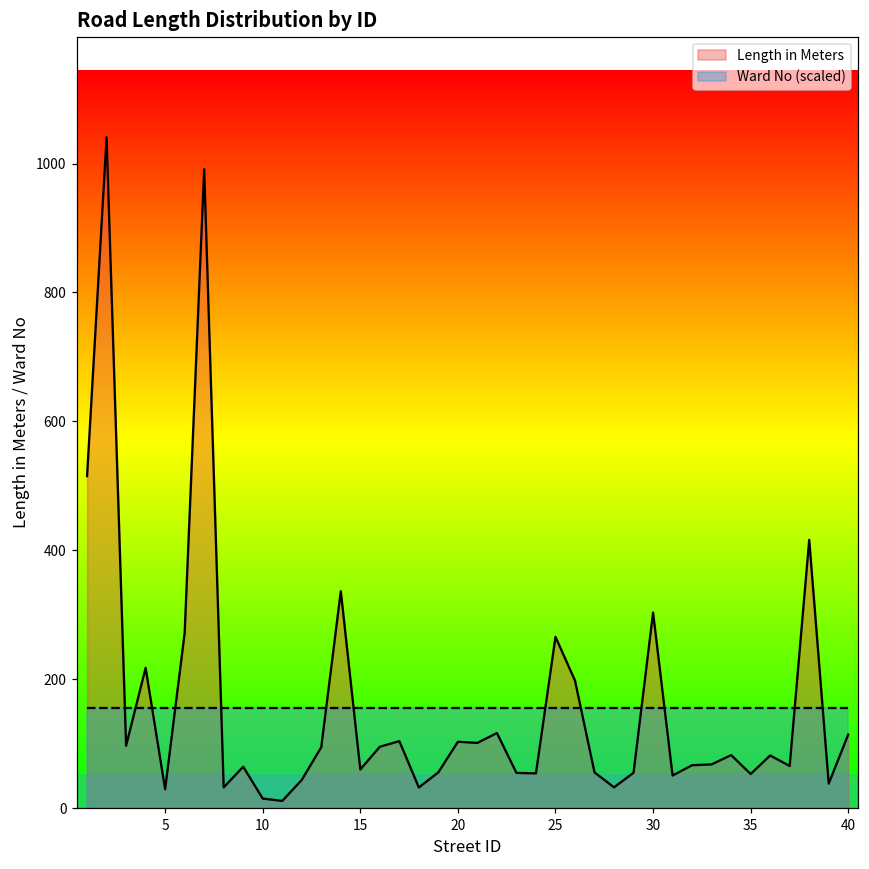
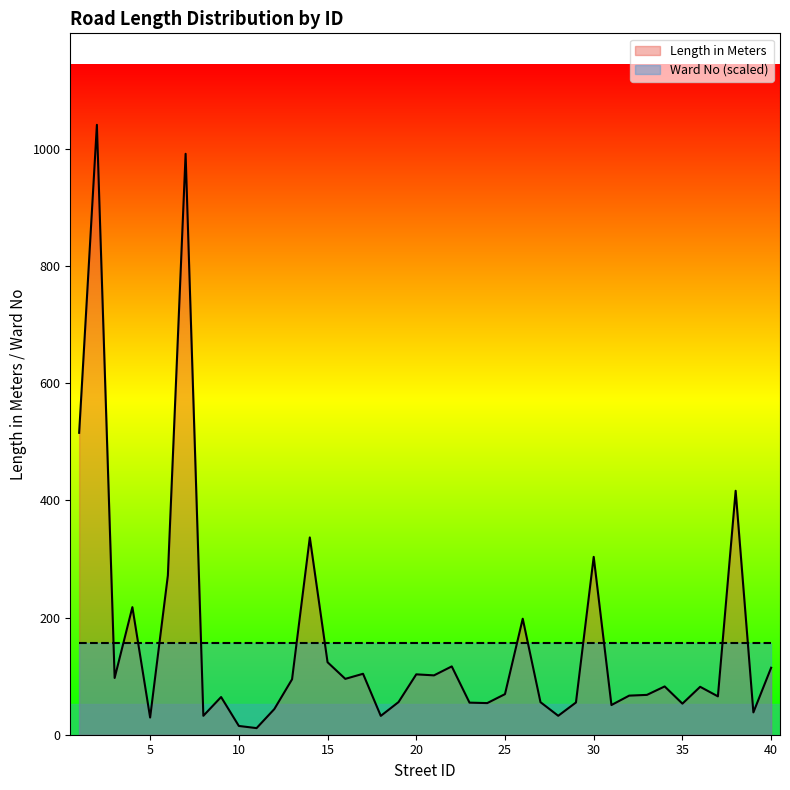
  {
    "Length in Meters": {
-     "15": 60,
+     "15": 120,
      "20": 100,
-     "25": 270,
+     "25": 70,
      "30": 300,
      "35": 50,
      "40": 110
    },
    "Ward No (scaled)": {
      "5": 160,
      "10": 160,
      "15": 160,
      "20": 160,
      "25": 160,
      "30": 160,
      "35": 160,
      "40": 160
    }
  }
